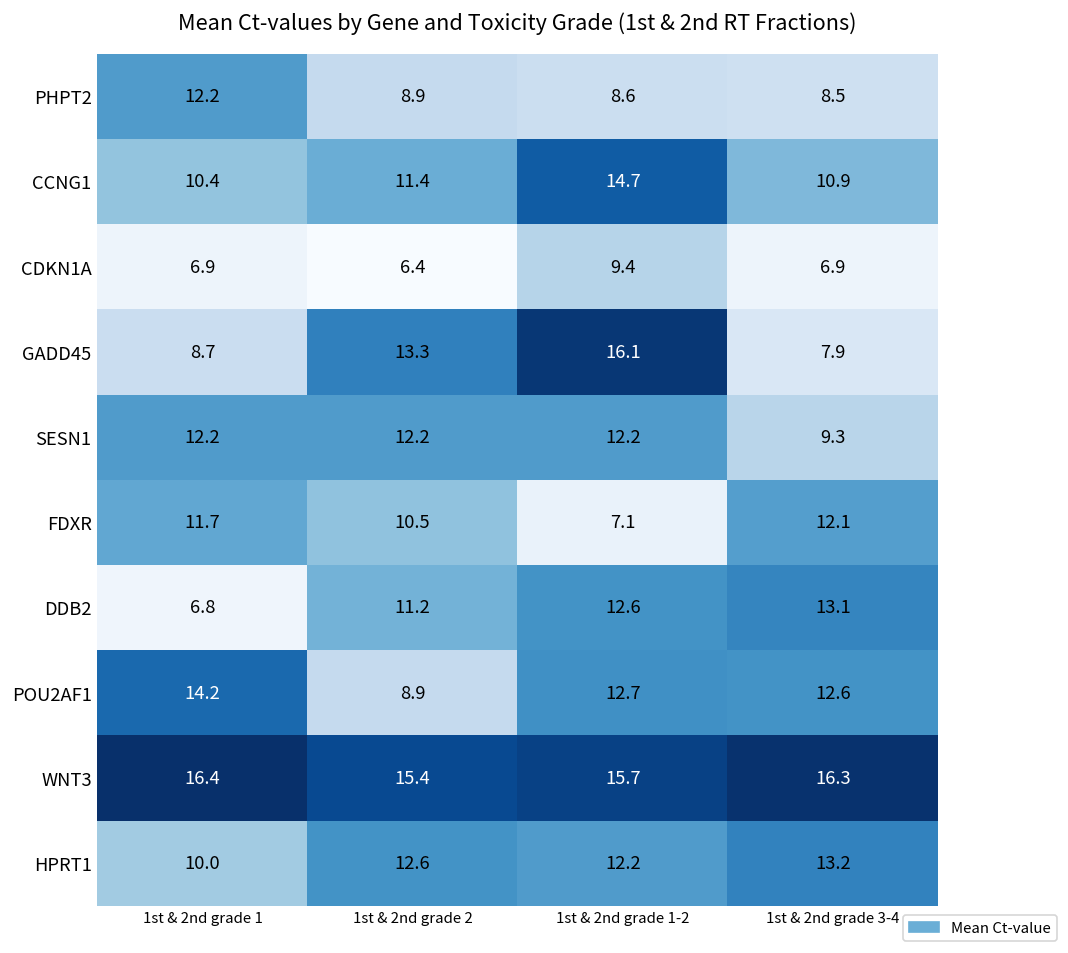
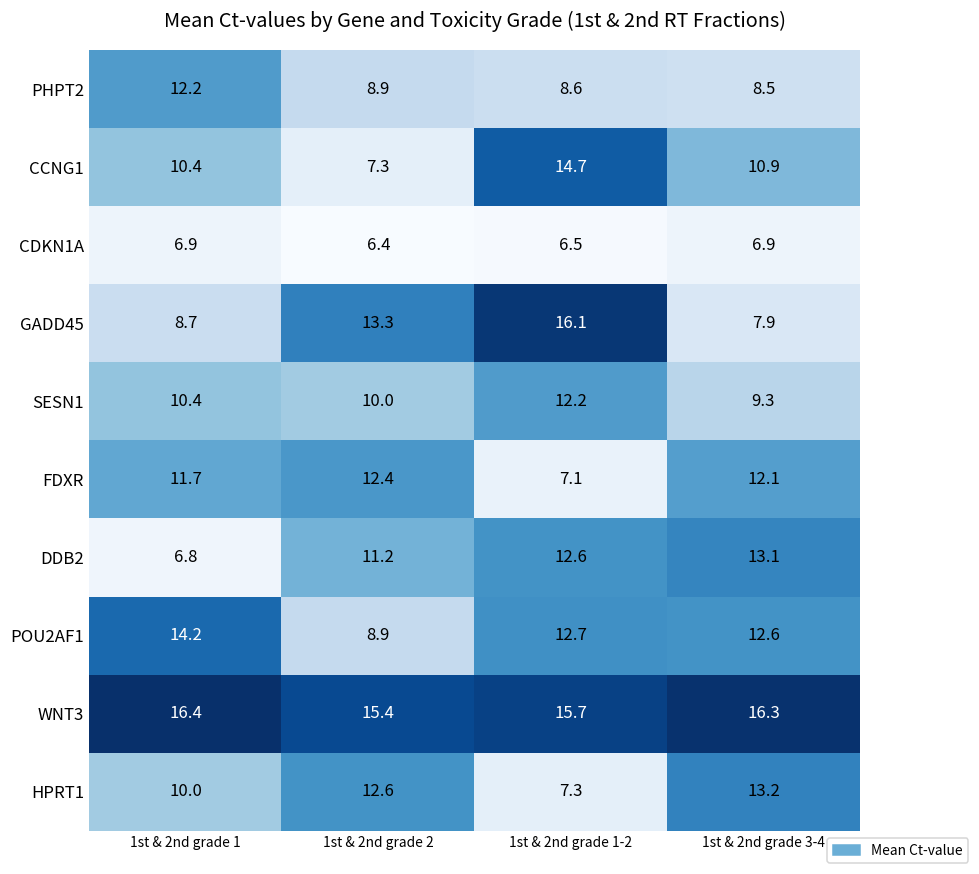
  {
    "PHPT2": {
      "1st & 2nd grade 1": 12.2,
      "1st & 2nd grade 2": 8.9,
      "1st & 2nd grade 1-2": 8.6,
      "1st & 2nd grade 3-4": 8.5
    },
    "CCNG1": {
      "1st & 2nd grade 1": 10.4,
-     "1st & 2nd grade 2": 11.4,
+     "1st & 2nd grade 2": 7.3,
      "1st & 2nd grade 1-2": 14.7,
      "1st & 2nd grade 3-4": 10.9
    },
    "CDKN1A": {
      "1st & 2nd grade 1": 6.9,
      "1st & 2nd grade 2": 6.4,
-     "1st & 2nd grade 1-2": 9.4,
+     "1st & 2nd grade 1-2": 6.5,
      "1st & 2nd grade 3-4": 6.9
    },
    "GADD45": {
      "1st & 2nd grade 1": 8.7,
      "1st & 2nd grade 2": 13.3,
      "1st & 2nd grade 1-2": 16.1,
      "1st & 2nd grade 3-4": 7.9
    },
    "SESN1": {
-     "1st & 2nd grade 1": 12.2,
-     "1st & 2nd grade 2": 12.2,
+     "1st & 2nd grade 1": 10.4,
+     "1st & 2nd grade 2": 10.0,
      "1st & 2nd grade 1-2": 12.2,
      "1st & 2nd grade 3-4": 9.3
    },
    "FDXR": {
      "1st & 2nd grade 1": 11.7,
-     "1st & 2nd grade 2": 10.5,
+     "1st & 2nd grade 2": 12.4,
      "1st & 2nd grade 1-2": 7.1,
      "1st & 2nd grade 3-4": 12.1
    },
    "DDB2": {
      "1st & 2nd grade 1": 6.8,
      "1st & 2nd grade 2": 11.2,
      "1st & 2nd grade 1-2": 12.6,
      "1st & 2nd grade 3-4": 13.1
    },
    "POU2AF1": {
      "1st & 2nd grade 1": 14.2,
      "1st & 2nd grade 2": 8.9,
      "1st & 2nd grade 1-2": 12.7,
      "1st & 2nd grade 3-4": 12.6
    },
    "WNT3": {
      "1st & 2nd grade 1": 16.4,
      "1st & 2nd grade 2": 15.4,
      "1st & 2nd grade 1-2": 15.7,
      "1st & 2nd grade 3-4": 16.3
    },
    "HPRT1": {
      "1st & 2nd grade 1": 10.0,
      "1st & 2nd grade 2": 12.6,
-     "1st & 2nd grade 1-2": 12.2,
+     "1st & 2nd grade 1-2": 7.3,
      "1st & 2nd grade 3-4": 13.2
    }
  }
